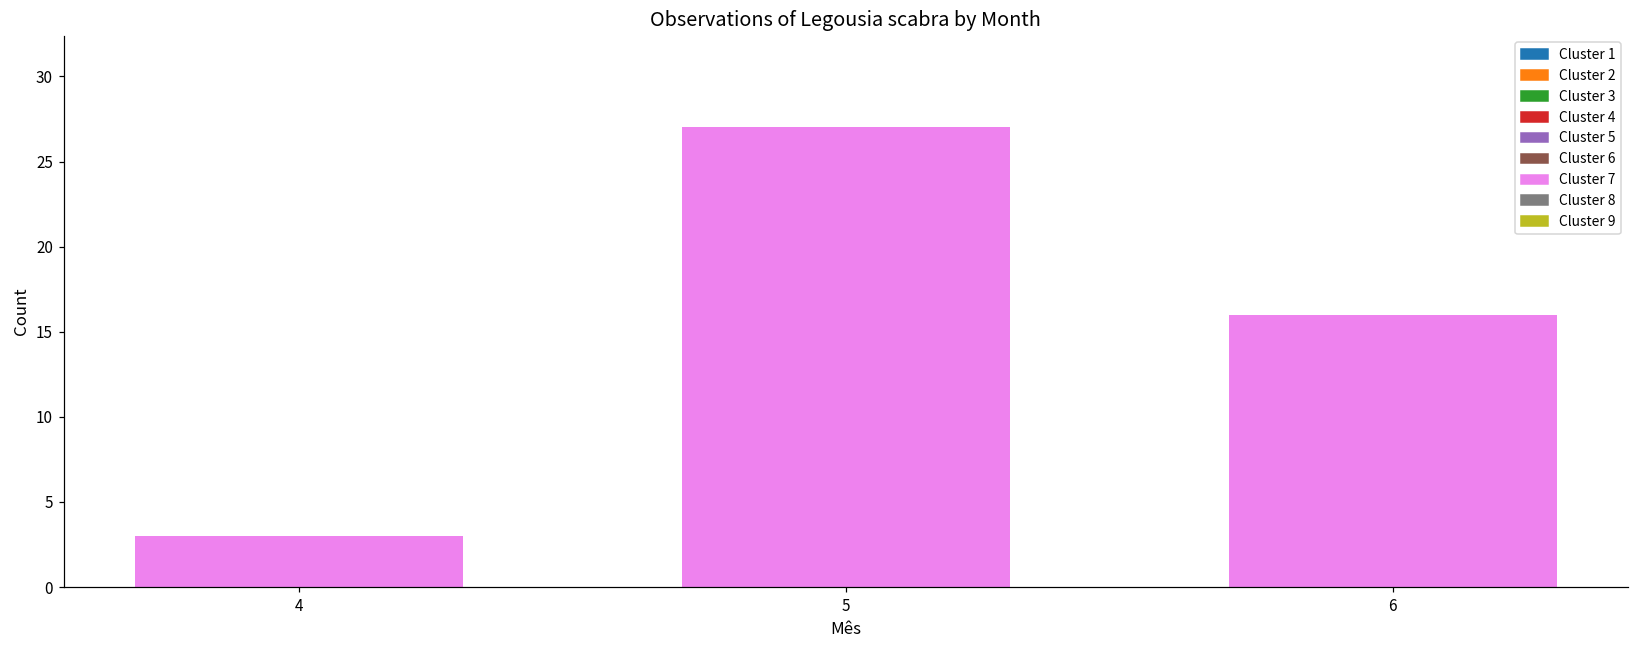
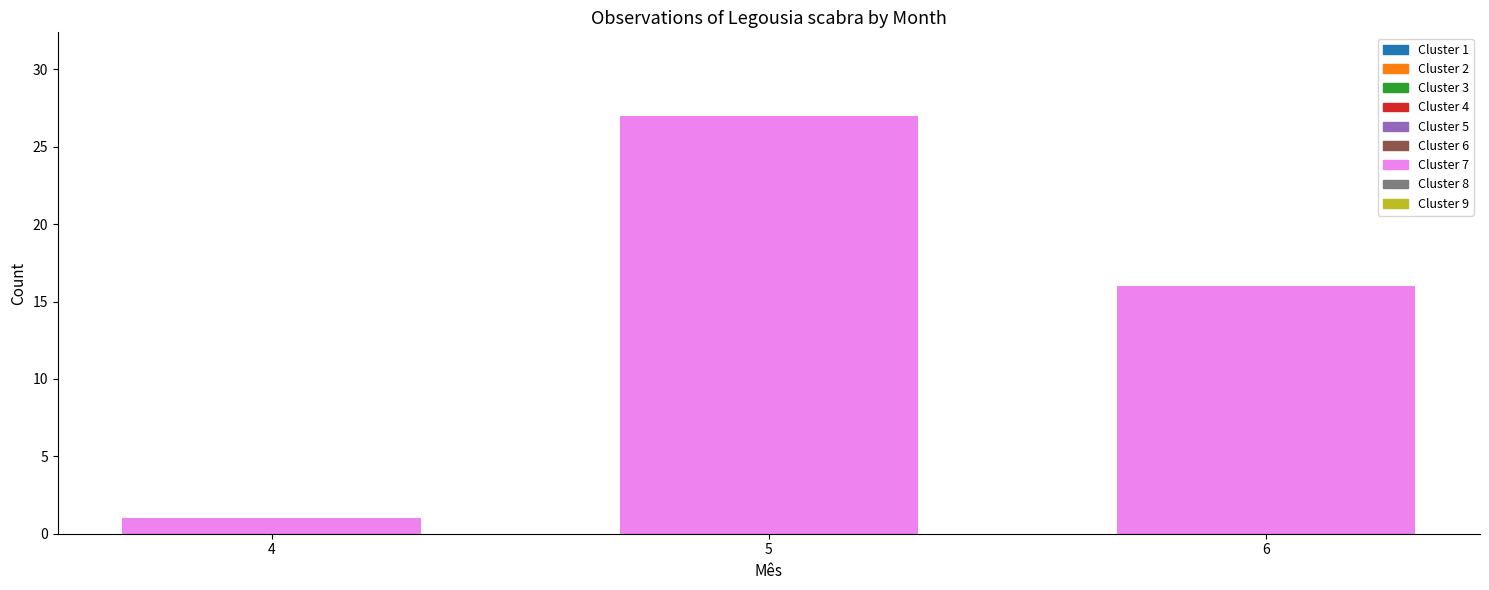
  {
-   "4": 3,
+   "4": 1,
    "5": 27,
    "6": 16
  }
